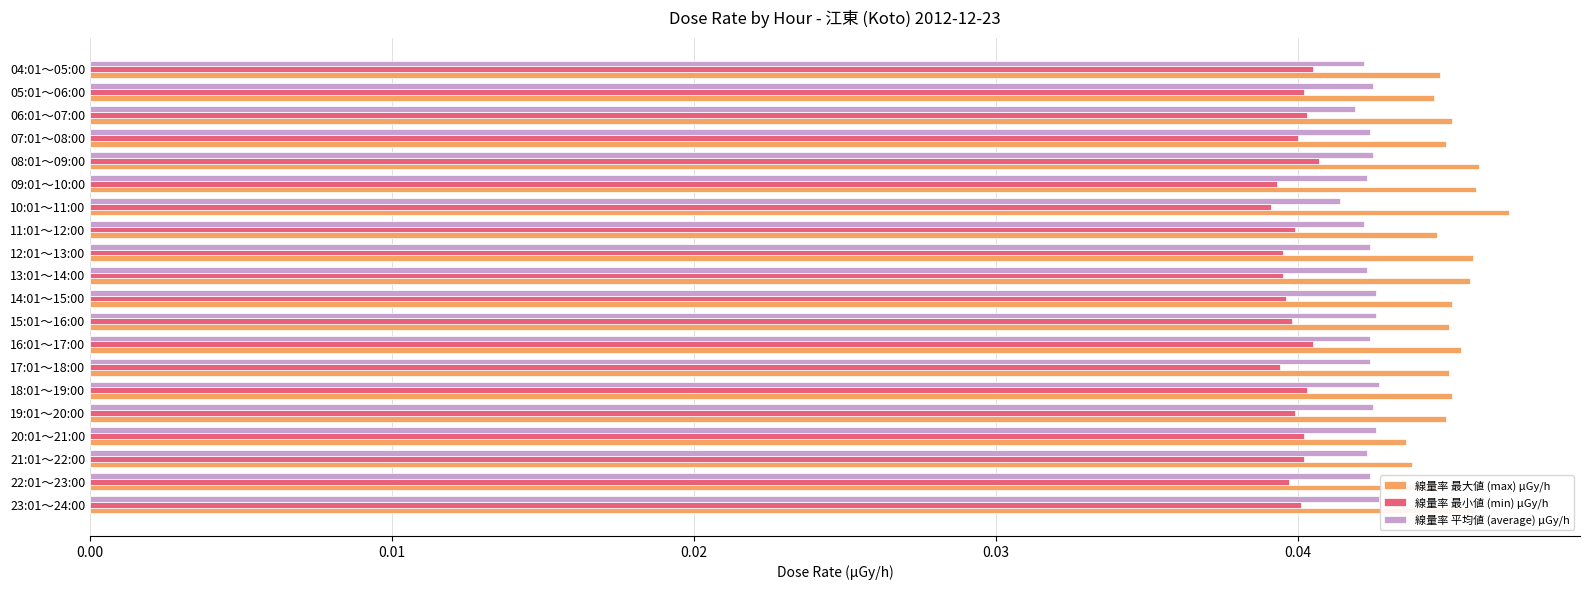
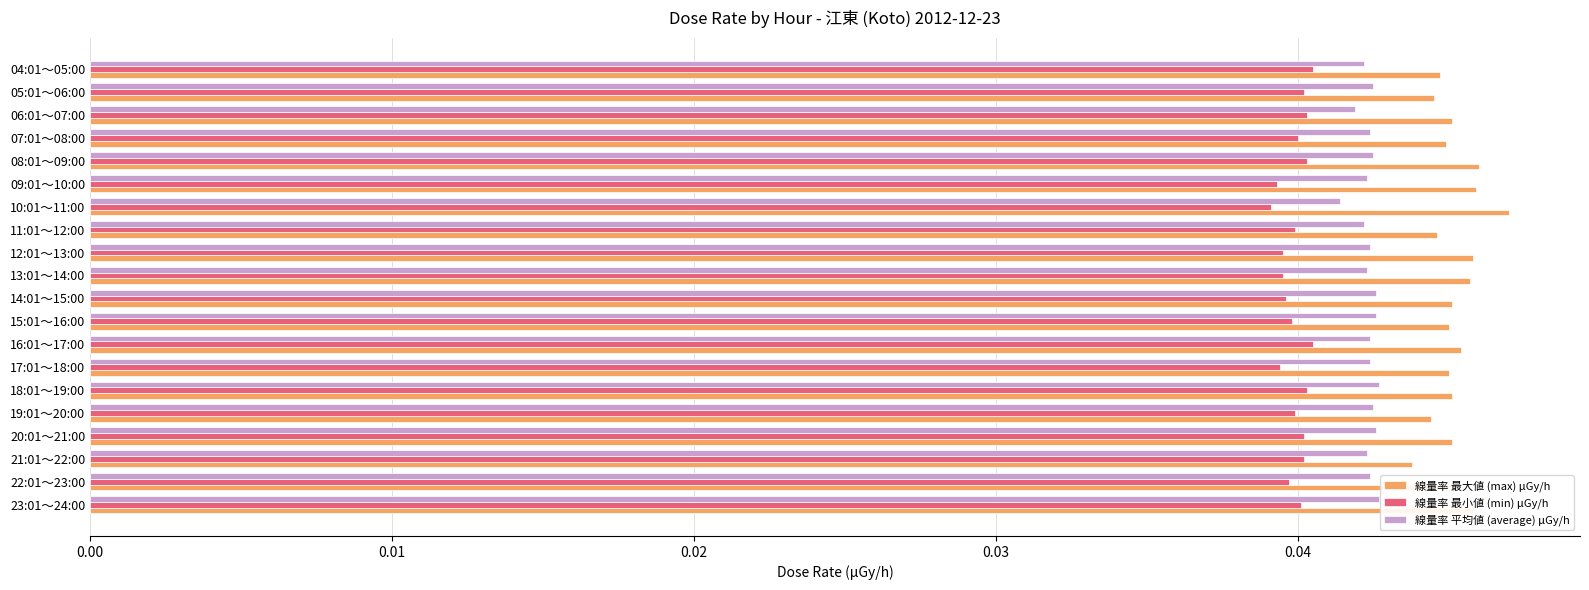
  {
    "線量率 最大値 (max) μGy/h": {
      "04:01～05:00": 0.0447,
      "05:01～06:00": 0.0445,
      "06:01～07:00": 0.0451,
      "07:01～08:00": 0.0449,
      "08:01～09:00": 0.0460,
      "09:01～10:00": 0.0459,
      "10:01～11:00": 0.0470,
      "11:01～12:00": 0.0446,
      "12:01～13:00": 0.0458,
      "13:01～14:00": 0.0457,
      "14:01～15:00": 0.0451,
      "15:01～16:00": 0.0450,
      "16:01～17:00": 0.0454,
      "17:01～18:00": 0.0450,
      "18:01～19:00": 0.0451,
-     "19:01～20:00": 0.0449,
-     "20:01～21:00": 0.0436,
+     "19:01～20:00": 0.0444,
+     "20:01～21:00": 0.0451,
      "21:01～22:00": 0.0438
    },
    "線量率 最小値 (min) μGy/h": {
      "04:01～05:00": 0.0405,
      "05:01～06:00": 0.0402,
      "06:01～07:00": 0.0403,
      "07:01～08:00": 0.0400,
-     "08:01～09:00": 0.0407,
+     "08:01～09:00": 0.0403,
      "09:01～10:00": 0.0393,
      "10:01～11:00": 0.0391,
      "11:01～12:00": 0.0399,
      "12:01～13:00": 0.0395,
      "13:01～14:00": 0.0395,
      "14:01～15:00": 0.0396,
      "15:01～16:00": 0.0398,
      "16:01～17:00": 0.0405,
      "17:01～18:00": 0.0394,
      "18:01～19:00": 0.0403,
      "19:01～20:00": 0.0399,
      "20:01～21:00": 0.0402,
      "21:01～22:00": 0.0402,
      "22:01～23:00": 0.0397,
      "23:01～24:00": 0.0401
    },
    "線量率 平均値 (average) μGy/h": {
      "04:01～05:00": 0.0422,
      "05:01～06:00": 0.0425,
      "06:01～07:00": 0.0419,
      "07:01～08:00": 0.0424,
      "08:01～09:00": 0.0425,
      "09:01～10:00": 0.0423,
      "10:01～11:00": 0.0414,
      "11:01～12:00": 0.0422,
      "12:01～13:00": 0.0424,
      "13:01～14:00": 0.0423,
      "14:01～15:00": 0.0426,
      "15:01～16:00": 0.0426,
      "16:01～17:00": 0.0424,
      "17:01～18:00": 0.0424,
      "18:01～19:00": 0.0427,
      "19:01～20:00": 0.0425,
      "20:01～21:00": 0.0426,
      "21:01～22:00": 0.0423,
      "22:01～23:00": 0.0424,
      "23:01～24:00": 0.0427
    }
  }
